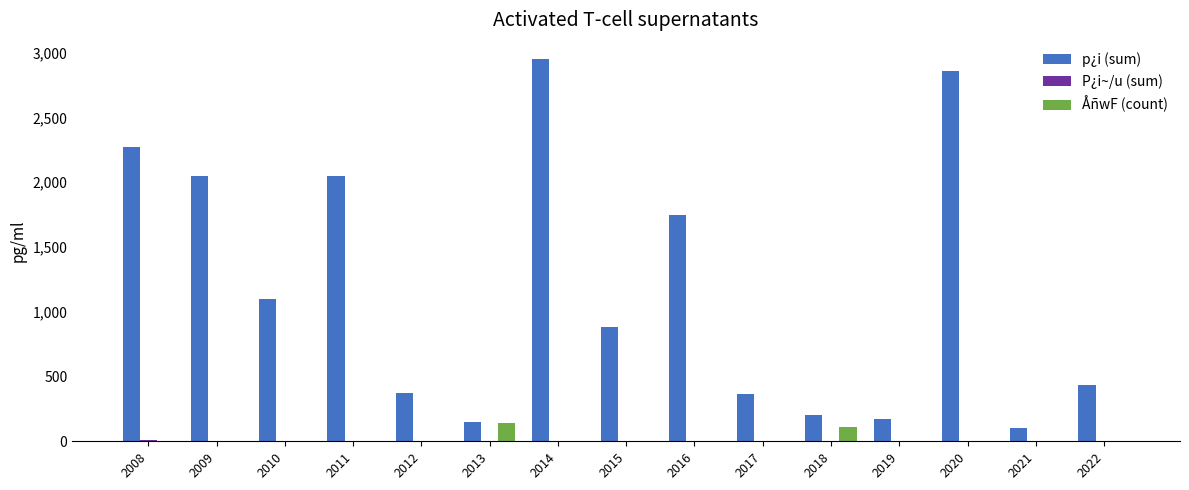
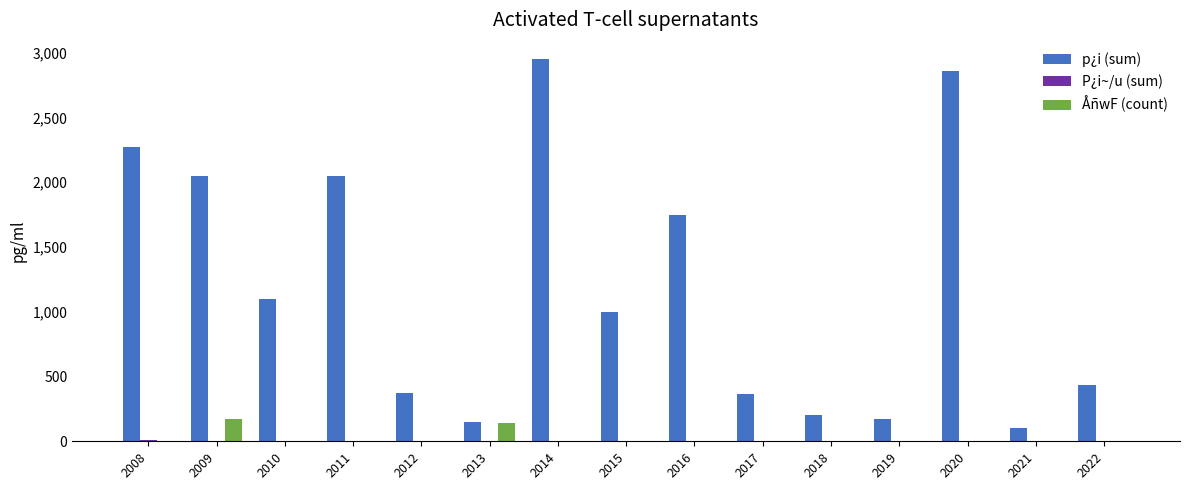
  {
    "p¿i (sum)": {
      "2008": "2,270",
      "2009": "2,050",
      "2010": "1,100",
      "2011": "2,050",
      "2012": "370",
      "2013": "150",
      "2014": "2,950",
-     "2015": "890",
+     "2015": "1,000",
      "2016": "1,750",
      "2017": "370",
      "2018": "200",
      "2019": "170",
      "2020": "2,860",
      "2021": "100",
      "2022": "430"
    },
    "ÅñwF (count)": {
-     "2009": "0",
+     "2009": "170",
      "2013": "140",
-     "2018": "110"
+     "2018": "0"
    }
  }
